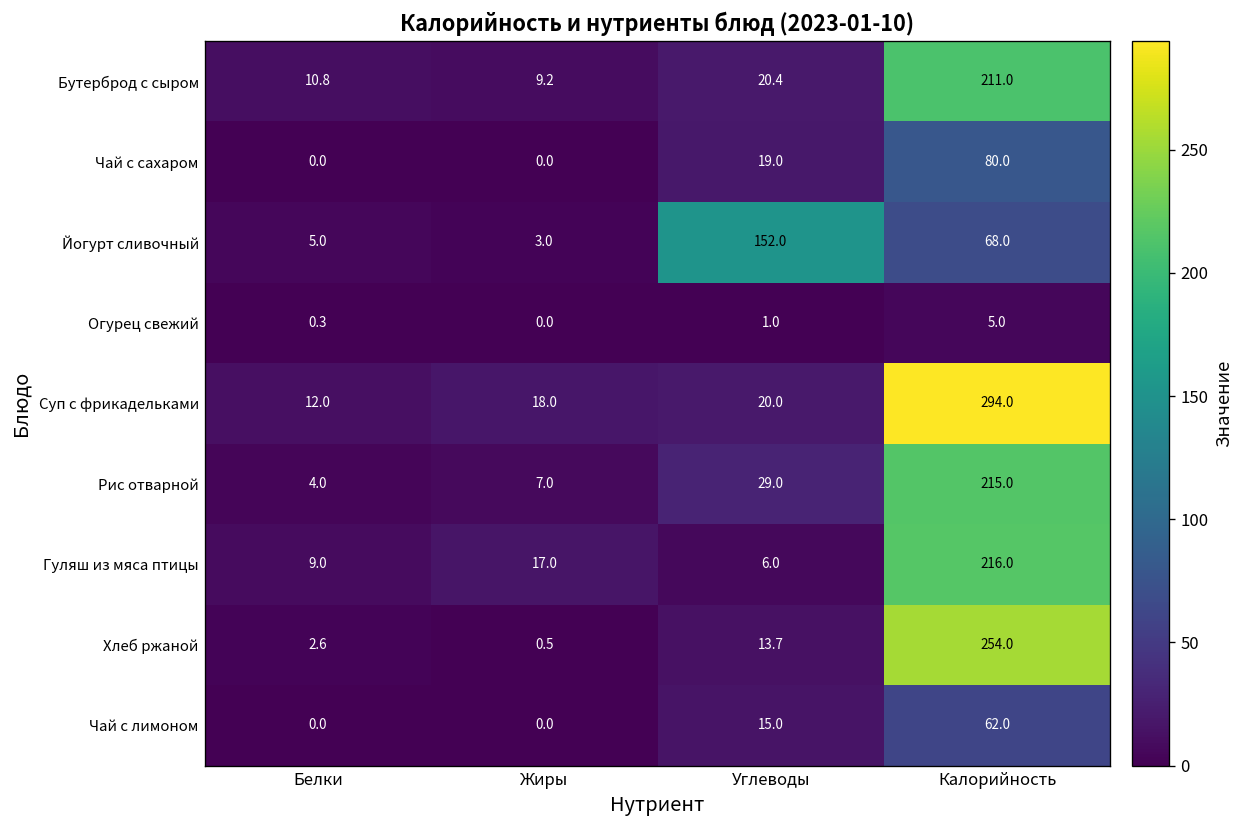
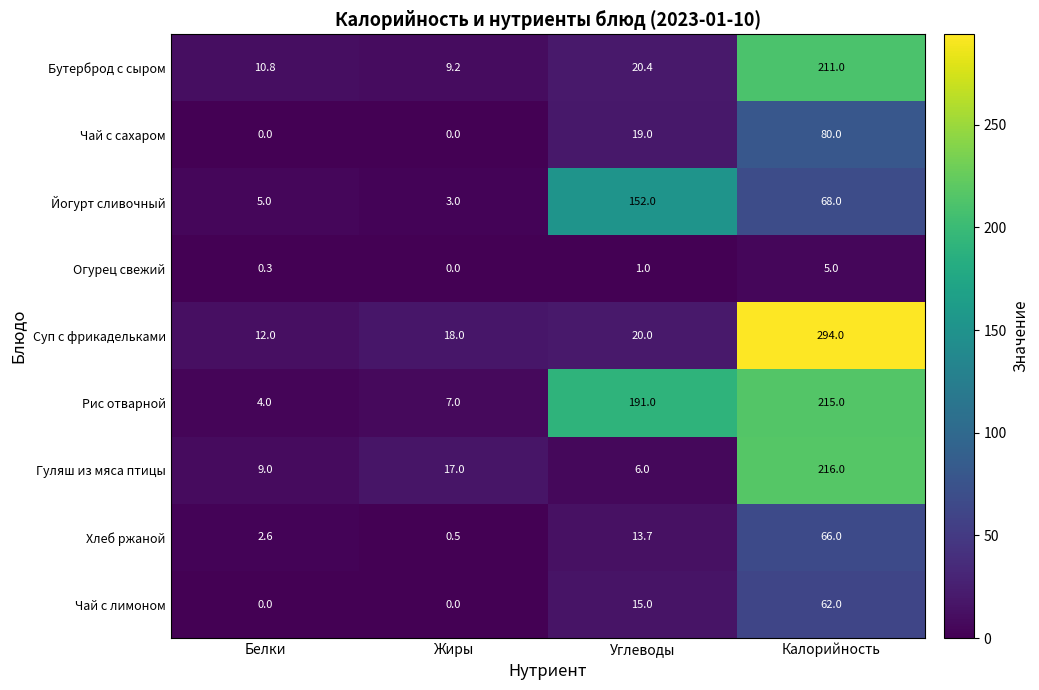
  {
    "Бутерброд с сыром": {
      "Белки": 10.8,
      "Жиры": 9.2,
      "Углеводы": 20.4,
      "Калорийность": 211.0
    },
    "Чай с сахаром": {
      "Белки": 0.0,
      "Жиры": 0.0,
      "Углеводы": 19.0,
      "Калорийность": 80.0
    },
    "Йогурт сливочный": {
      "Белки": 5.0,
      "Жиры": 3.0,
      "Углеводы": 152.0,
      "Калорийность": 68.0
    },
    "Огурец свежий": {
      "Белки": 0.3,
      "Жиры": 0.0,
      "Углеводы": 1.0,
      "Калорийность": 5.0
    },
    "Суп с фрикадельками": {
      "Белки": 12.0,
      "Жиры": 18.0,
      "Углеводы": 20.0,
      "Калорийность": 294.0
    },
    "Рис отварной": {
      "Белки": 4.0,
      "Жиры": 7.0,
-     "Углеводы": 29.0,
+     "Углеводы": 191.0,
      "Калорийность": 215.0
    },
    "Гуляш из мяса птицы": {
      "Белки": 9.0,
      "Жиры": 17.0,
      "Углеводы": 6.0,
      "Калорийность": 216.0
    },
    "Хлеб ржаной": {
      "Белки": 2.6,
      "Жиры": 0.5,
      "Углеводы": 13.7,
-     "Калорийность": 254.0
+     "Калорийность": 66.0
    },
    "Чай с лимоном": {
      "Белки": 0.0,
      "Жиры": 0.0,
      "Углеводы": 15.0,
      "Калорийность": 62.0
    }
  }
